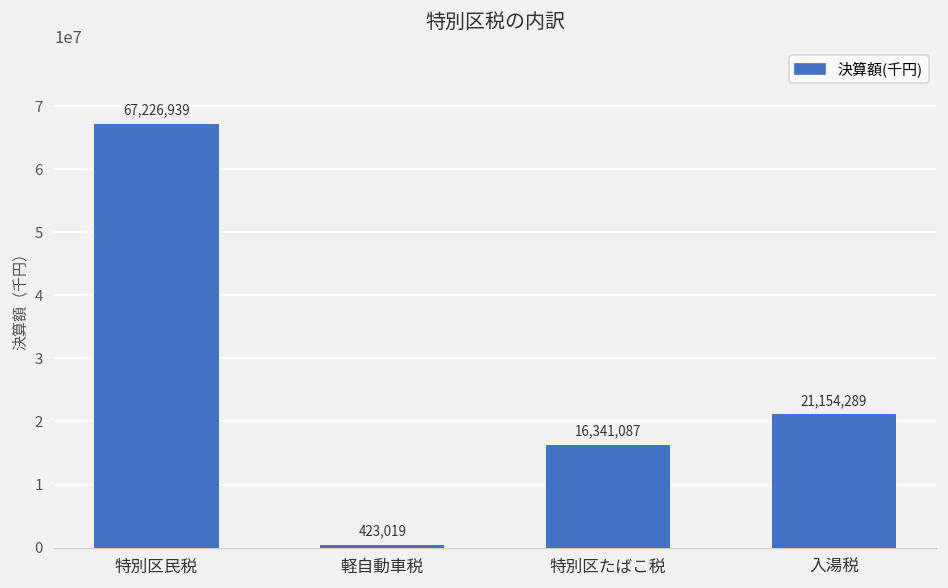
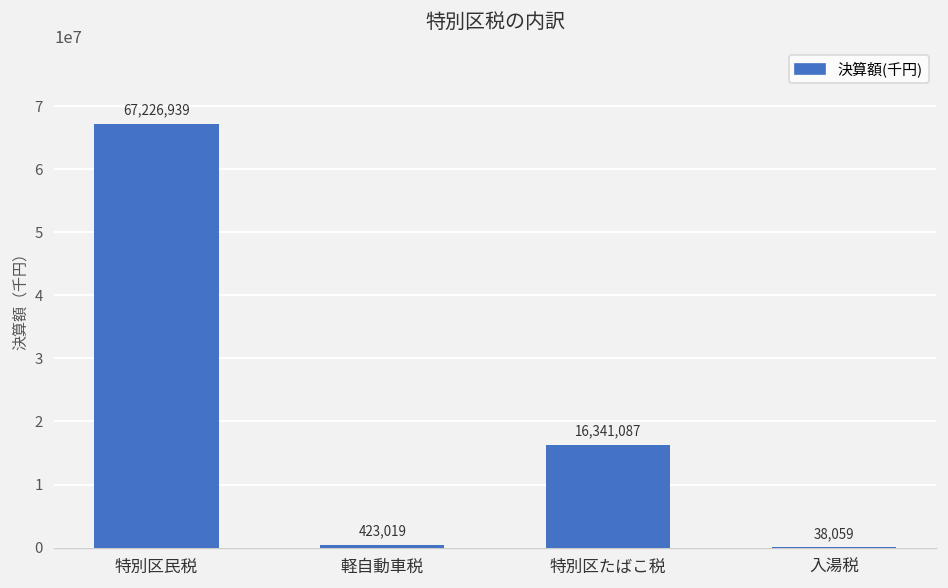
  {
    "特別区民税": "67,226,939",
    "軽自動車税": "423,019",
    "特別区たばこ税": "16,341,087",
-   "入湯税": "21,154,289"
+   "入湯税": "38,059"
  }
